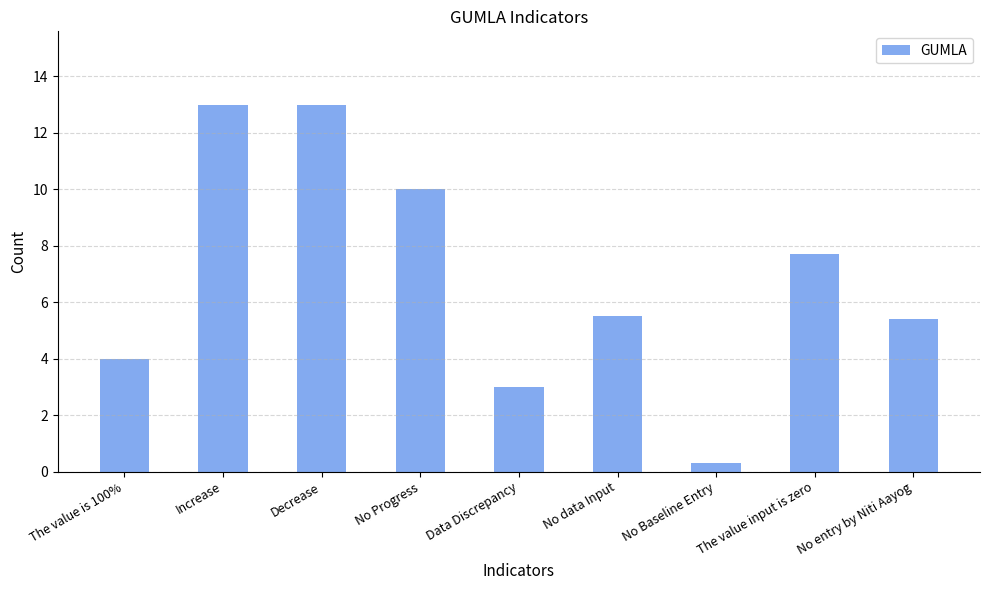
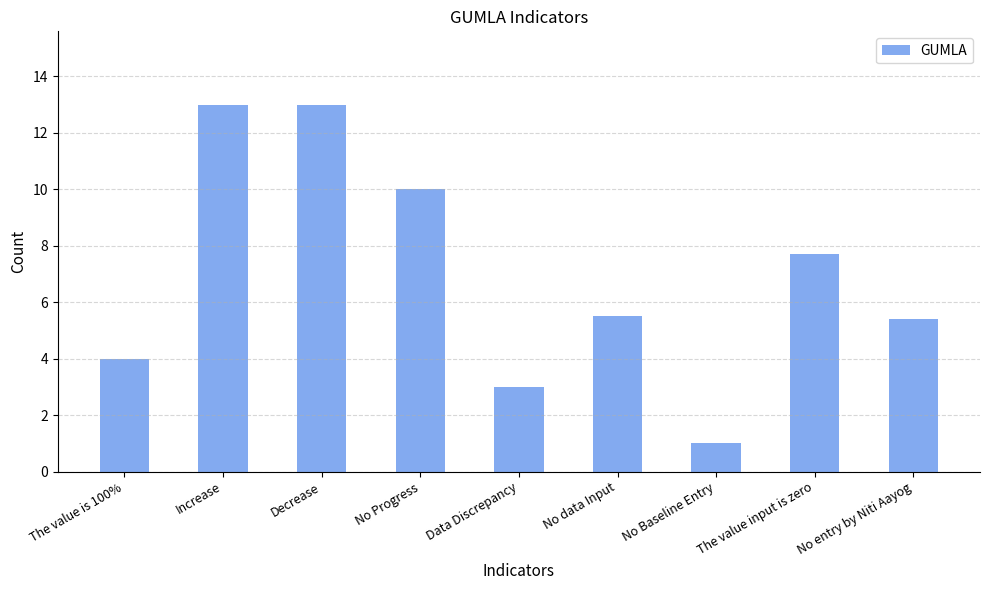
  {
    "The value is 100%": 4.0,
    "Increase": 13.0,
    "Decrease": 13.0,
    "No Progress": 10.0,
    "Data Discrepancy": 3.0,
    "No data Input": 5.5,
-   "No Baseline Entry": 0.3,
+   "No Baseline Entry": 1.0,
    "The value input is zero": 7.7,
    "No entry by Niti Aayog": 5.4
  }
